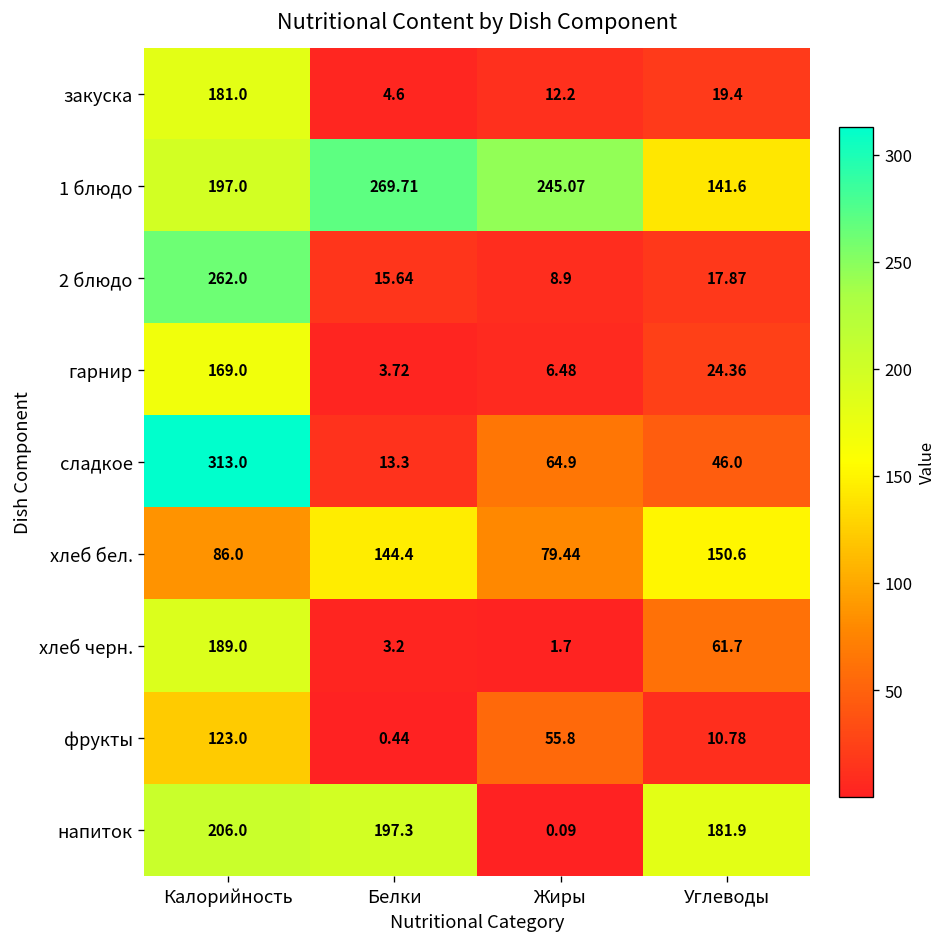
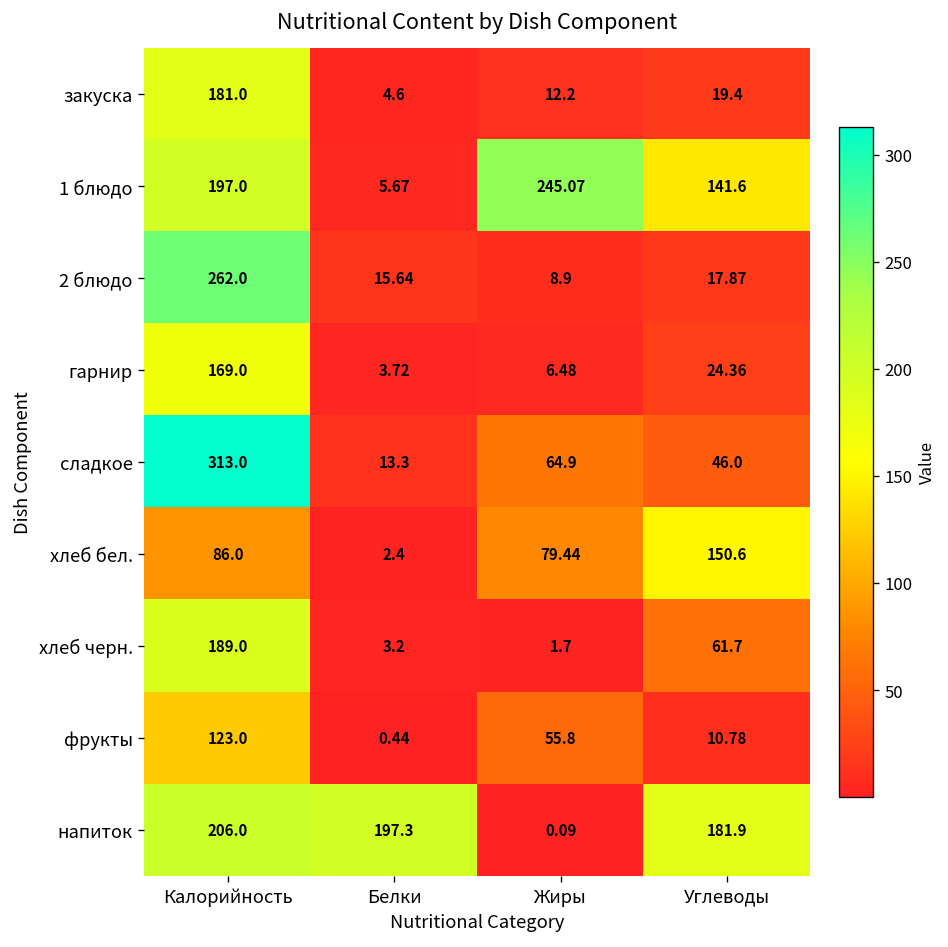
  {
    "закуска": {
      "Калорийность": 181.0,
      "Белки": 4.6,
      "Жиры": 12.2,
      "Углеводы": 19.4
    },
    "1 блюдо": {
      "Калорийность": 197.0,
-     "Белки": 269.71,
+     "Белки": 5.67,
      "Жиры": 245.07,
      "Углеводы": 141.6
    },
    "2 блюдо": {
      "Калорийность": 262.0,
      "Белки": 15.64,
      "Жиры": 8.9,
      "Углеводы": 17.87
    },
    "гарнир": {
      "Калорийность": 169.0,
      "Белки": 3.72,
      "Жиры": 6.48,
      "Углеводы": 24.36
    },
    "сладкое": {
      "Калорийность": 313.0,
      "Белки": 13.3,
      "Жиры": 64.9,
      "Углеводы": 46.0
    },
    "хлеб бел.": {
      "Калорийность": 86.0,
-     "Белки": 144.4,
+     "Белки": 2.4,
      "Жиры": 79.44,
      "Углеводы": 150.6
    },
    "хлеб черн.": {
      "Калорийность": 189.0,
      "Белки": 3.2,
      "Жиры": 1.7,
      "Углеводы": 61.7
    },
    "фрукты": {
      "Калорийность": 123.0,
      "Белки": 0.44,
      "Жиры": 55.8,
      "Углеводы": 10.78
    },
    "напиток": {
      "Калорийность": 206.0,
      "Белки": 197.3,
      "Жиры": 0.09,
      "Углеводы": 181.9
    }
  }
